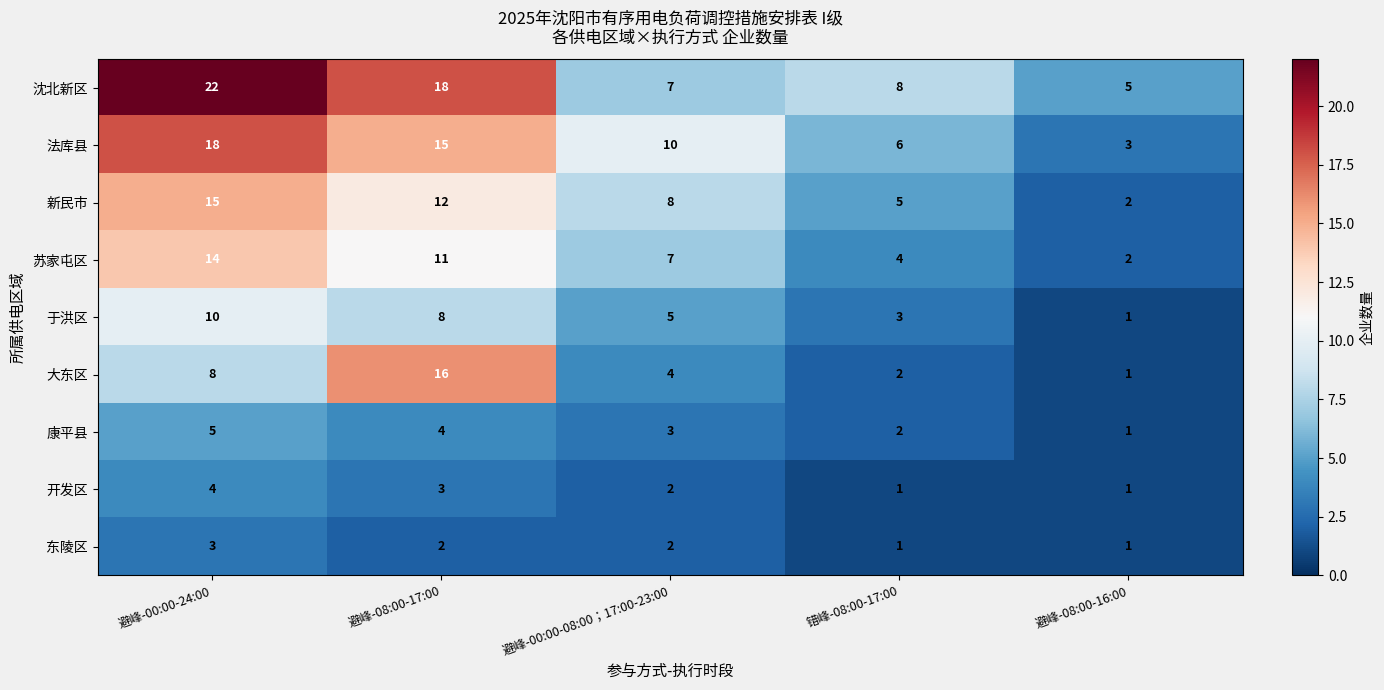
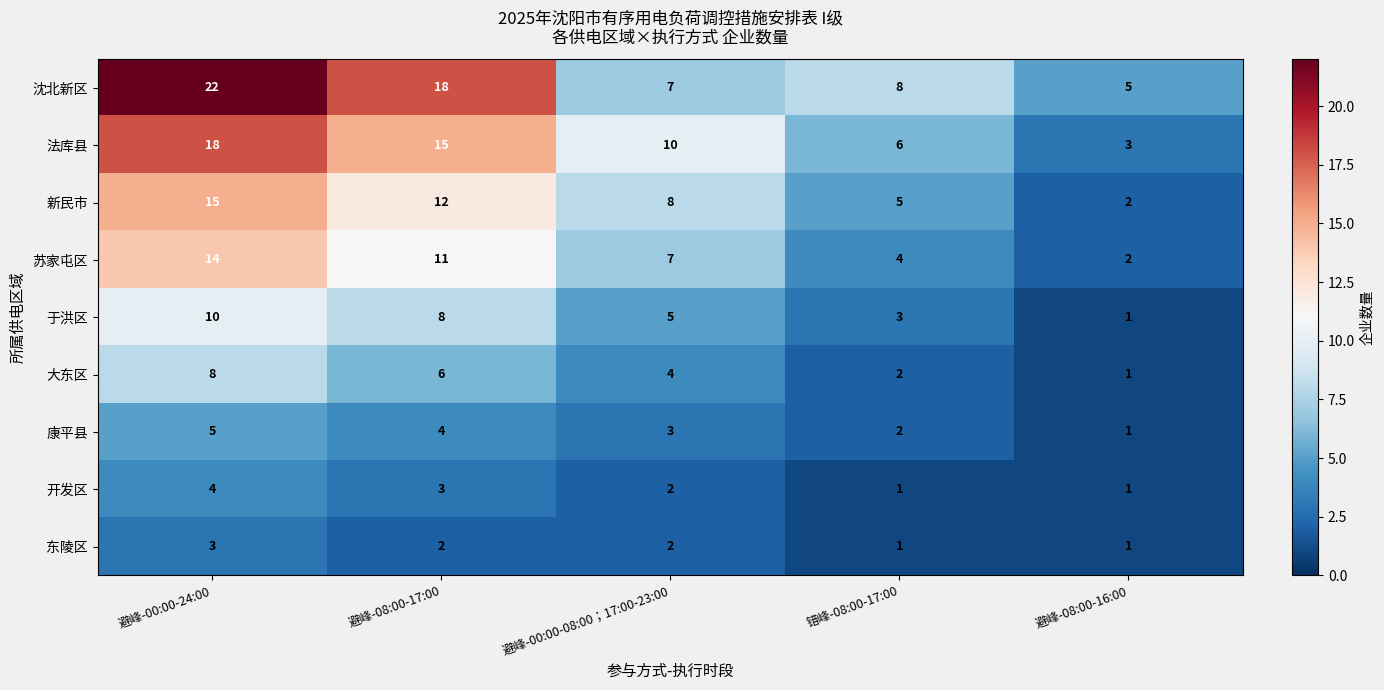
  {
    "沈北新区": {
      "避峰-00:00-24:00": 22,
      "避峰-08:00-17:00": 18,
      "避峰-00:00-08:00；17:00-23:00": 7,
      "错峰-08:00-17:00": 8,
      "避峰-08:00-16:00": 5
    },
    "法库县": {
      "避峰-00:00-24:00": 18,
      "避峰-08:00-17:00": 15,
      "避峰-00:00-08:00；17:00-23:00": 10,
      "错峰-08:00-17:00": 6,
      "避峰-08:00-16:00": 3
    },
    "新民市": {
      "避峰-00:00-24:00": 15,
      "避峰-08:00-17:00": 12,
      "避峰-00:00-08:00；17:00-23:00": 8,
      "错峰-08:00-17:00": 5,
      "避峰-08:00-16:00": 2
    },
    "苏家屯区": {
      "避峰-00:00-24:00": 14,
      "避峰-08:00-17:00": 11,
      "避峰-00:00-08:00；17:00-23:00": 7,
      "错峰-08:00-17:00": 4,
      "避峰-08:00-16:00": 2
    },
    "于洪区": {
      "避峰-00:00-24:00": 10,
      "避峰-08:00-17:00": 8,
      "避峰-00:00-08:00；17:00-23:00": 5,
      "错峰-08:00-17:00": 3,
      "避峰-08:00-16:00": 1
    },
    "大东区": {
      "避峰-00:00-24:00": 8,
-     "避峰-08:00-17:00": 16,
+     "避峰-08:00-17:00": 6,
      "避峰-00:00-08:00；17:00-23:00": 4,
      "错峰-08:00-17:00": 2,
      "避峰-08:00-16:00": 1
    },
    "康平县": {
      "避峰-00:00-24:00": 5,
      "避峰-08:00-17:00": 4,
      "避峰-00:00-08:00；17:00-23:00": 3,
      "错峰-08:00-17:00": 2,
      "避峰-08:00-16:00": 1
    },
    "开发区": {
      "避峰-00:00-24:00": 4,
      "避峰-08:00-17:00": 3,
      "避峰-00:00-08:00；17:00-23:00": 2,
      "错峰-08:00-17:00": 1,
      "避峰-08:00-16:00": 1
    },
    "东陵区": {
      "避峰-00:00-24:00": 3,
      "避峰-08:00-17:00": 2,
      "避峰-00:00-08:00；17:00-23:00": 2,
      "错峰-08:00-17:00": 1,
      "避峰-08:00-16:00": 1
    }
  }
